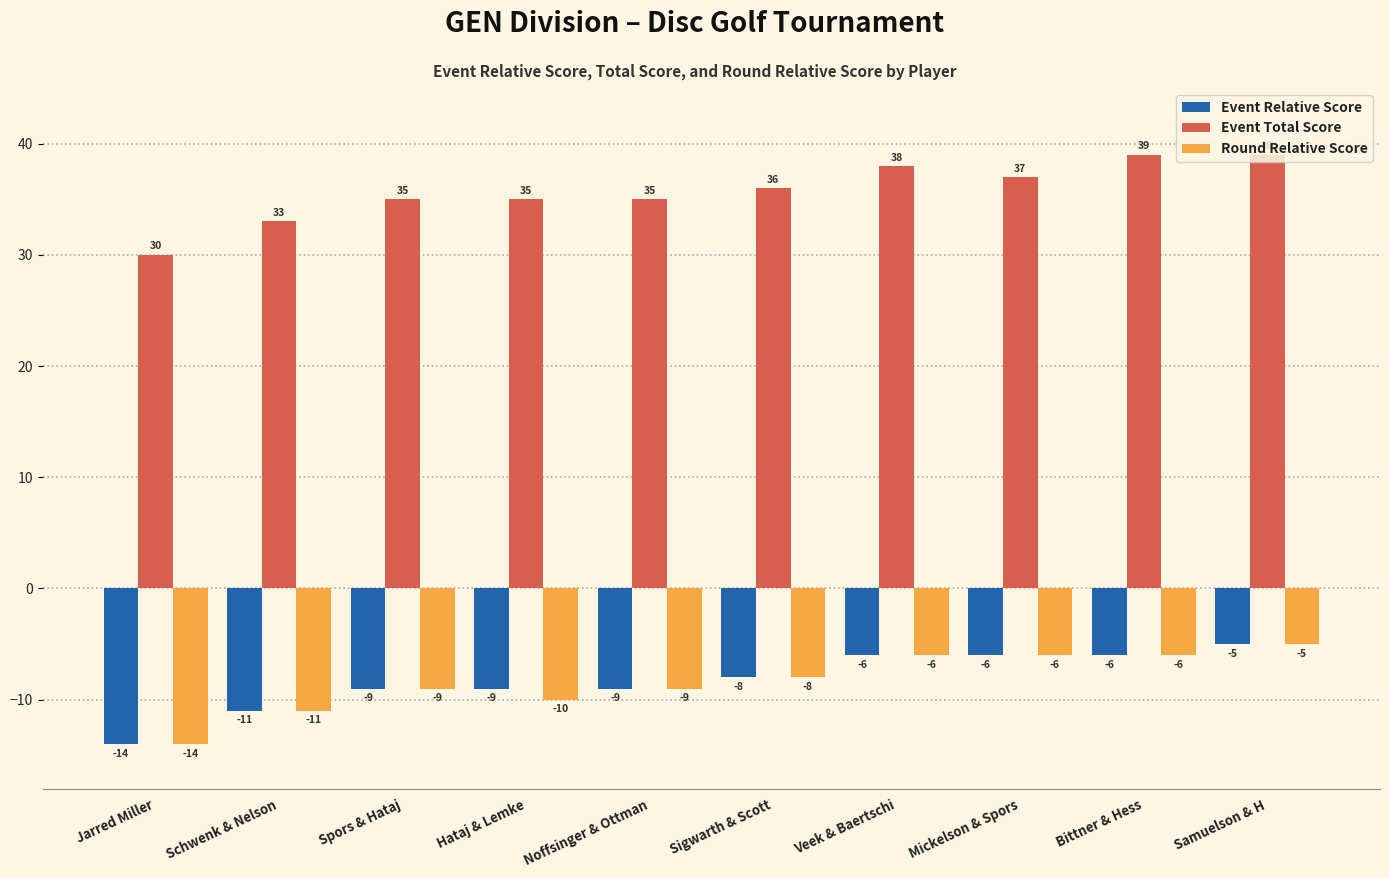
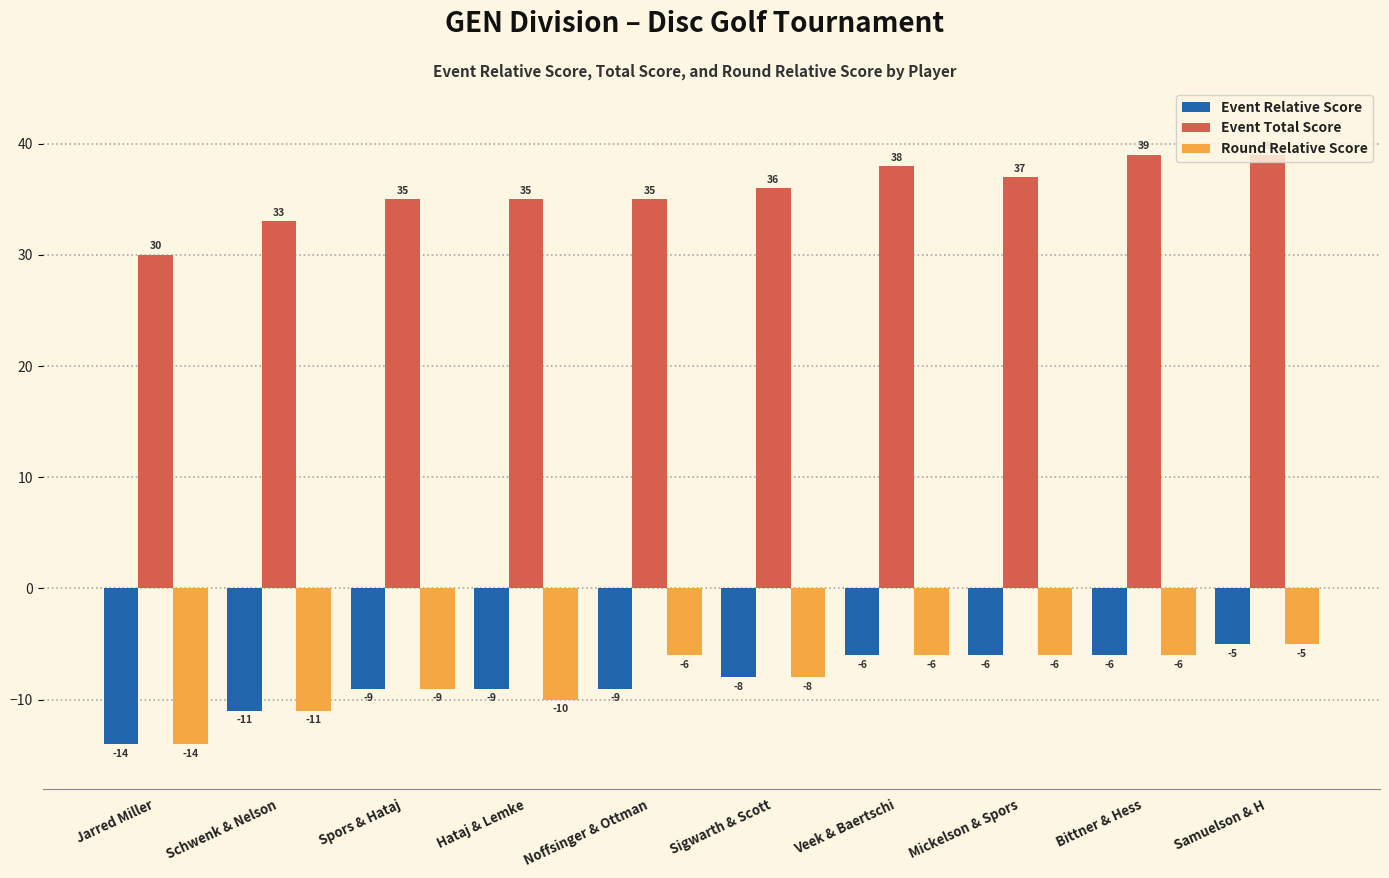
  {
    "Event Relative Score": {
      "Jarred Miller": -14,
      "Schwenk & Nelson": -11,
      "Spors & Hataj": -9,
      "Hataj & Lemke": -9,
      "Noffsinger & Ottman": -9,
      "Sigwarth & Scott": -8,
      "Veek & Baertschi": -6,
      "Mickelson & Spors": -6,
      "Bittner & Hess": -6,
      "Samuelson & H": -5
    },
    "Event Total Score": {
      "Jarred Miller": 30,
      "Schwenk & Nelson": 33,
      "Spors & Hataj": 35,
      "Hataj & Lemke": 35,
      "Noffsinger & Ottman": 35,
      "Sigwarth & Scott": 36,
      "Veek & Baertschi": 38,
      "Mickelson & Spors": 37,
      "Bittner & Hess": 39
    },
    "Round Relative Score": {
      "Jarred Miller": -14,
      "Schwenk & Nelson": -11,
      "Spors & Hataj": -9,
      "Hataj & Lemke": -10,
-     "Noffsinger & Ottman": -9,
+     "Noffsinger & Ottman": -6,
      "Sigwarth & Scott": -8,
      "Veek & Baertschi": -6,
      "Mickelson & Spors": -6,
      "Bittner & Hess": -6,
      "Samuelson & H": -5
    }
  }
